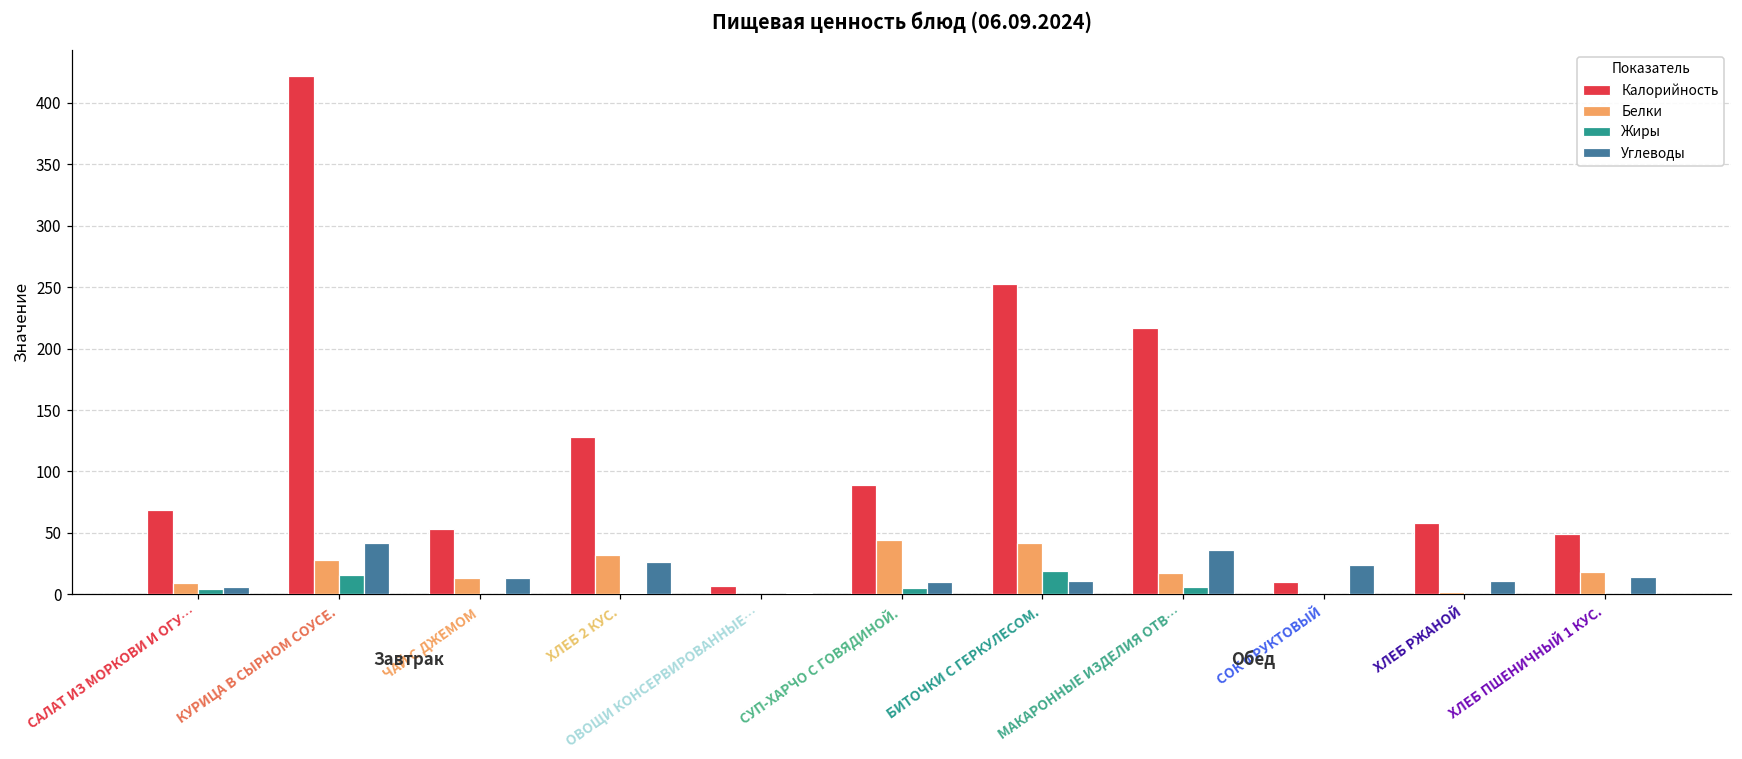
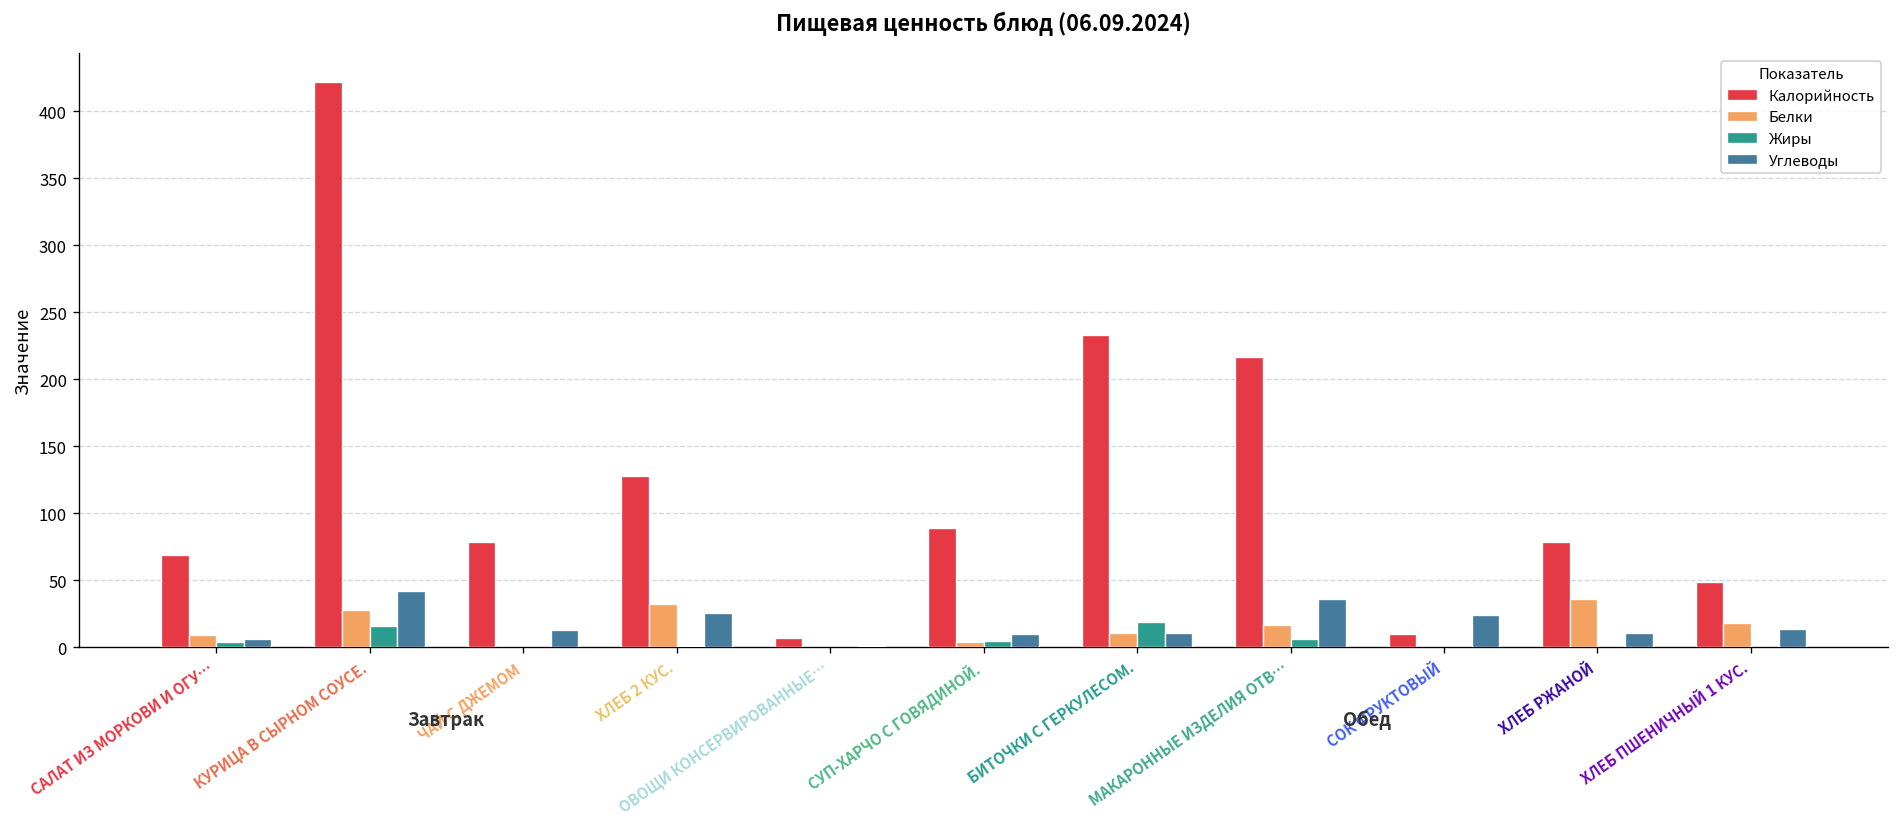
  {
    "Калорийность": {
      "САЛАТ ИЗ МОРКОВИ И ОГУ…": 69,
      "КУРИЦА В СЫРНОМ СОУСЕ.": 422,
-     "ЧАЙ С ДЖЕМОМ": 53,
+     "ЧАЙ С ДЖЕМОМ": 79,
      "ХЛЕБ 2 КУС.": 128,
      "ОВОЩИ КОНСЕРВИРОВАННЫЕ…": 7,
      "СУП-ХАРЧО С ГОВЯДИНОЙ.": 89,
-     "БИТОЧКИ С ГЕРКУЛЕСОМ.": 253,
+     "БИТОЧКИ С ГЕРКУЛЕСОМ.": 233,
      "МАКАРОННЫЕ ИЗДЕЛИЯ ОТВ…": 217,
      "СОК ФРУКТОВЫЙ": 10,
-     "ХЛЕБ РЖАНОЙ": 58,
+     "ХЛЕБ РЖАНОЙ": 79,
      "ХЛЕБ ПШЕНИЧНЫЙ 1 КУС.": 49
    },
    "Белки": {
      "САЛАТ ИЗ МОРКОВИ И ОГУ…": 9,
      "КУРИЦА В СЫРНОМ СОУСЕ.": 28,
-     "ЧАЙ С ДЖЕМОМ": 13,
+     "ЧАЙ С ДЖЕМОМ": 0,
      "ХЛЕБ 2 КУС.": 32,
      "ОВОЩИ КОНСЕРВИРОВАННЫЕ…": 0,
-     "СУП-ХАРЧО С ГОВЯДИНОЙ.": 44,
-     "БИТОЧКИ С ГЕРКУЛЕСОМ.": 42,
+     "СУП-ХАРЧО С ГОВЯДИНОЙ.": 4,
+     "БИТОЧКИ С ГЕРКУЛЕСОМ.": 11,
      "МАКАРОННЫЕ ИЗДЕЛИЯ ОТВ…": 17,
      "СОК ФРУКТОВЫЙ": 0,
-     "ХЛЕБ РЖАНОЙ": 2,
+     "ХЛЕБ РЖАНОЙ": 36,
      "ХЛЕБ ПШЕНИЧНЫЙ 1 КУС.": 18
    }
  }
